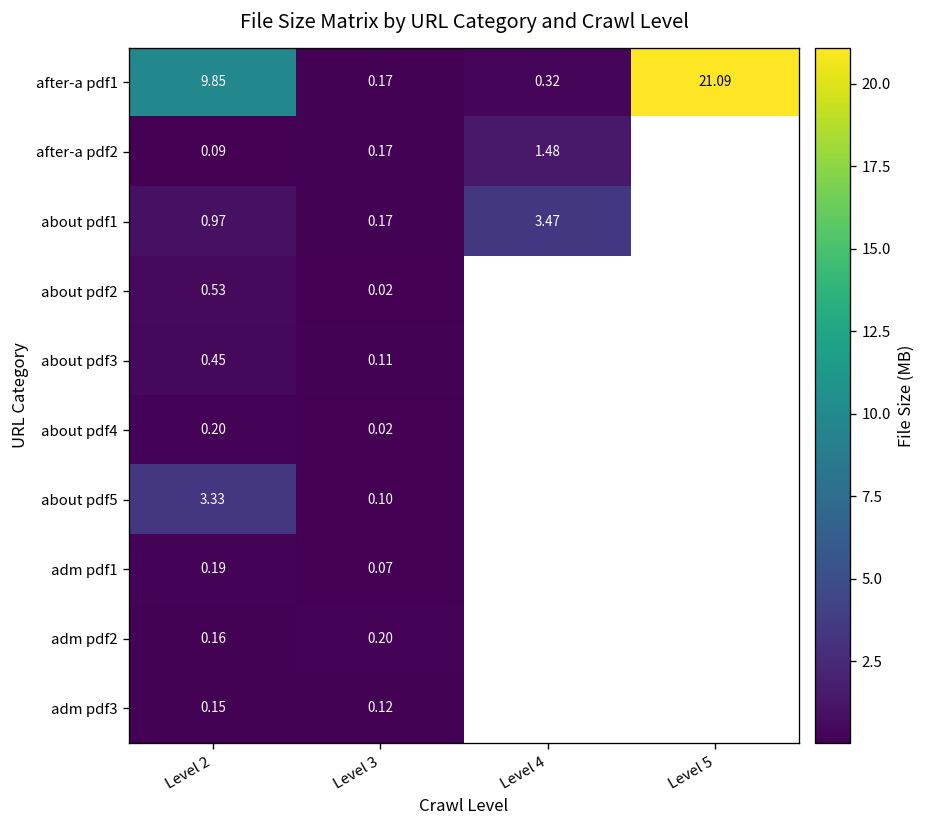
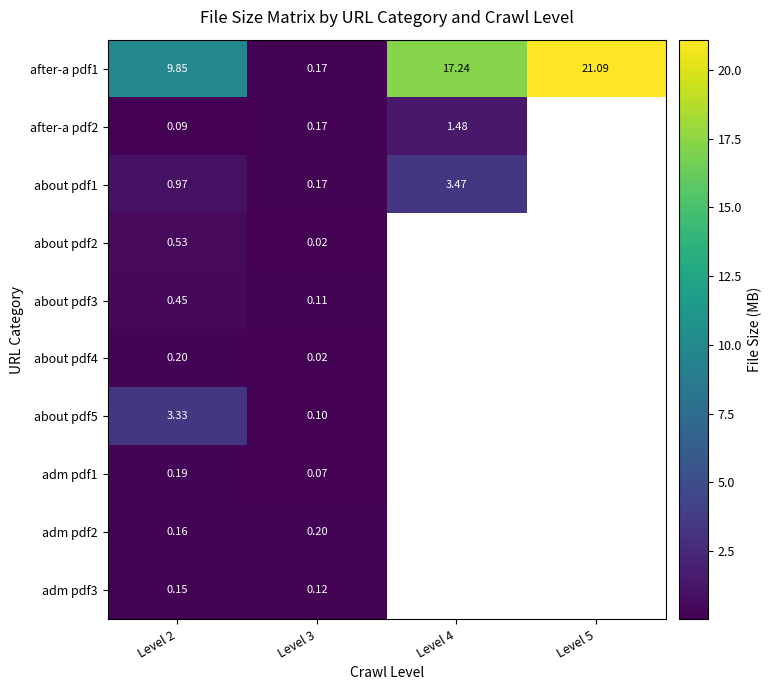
  {
    "after-a pdf1": {
      "Level 2": 9.85,
      "Level 3": 0.17,
-     "Level 4": 0.32,
+     "Level 4": 17.24,
      "Level 5": 21.09
    },
    "after-a pdf2": {
      "Level 2": 0.09,
      "Level 3": 0.17,
      "Level 4": 1.48
    },
    "about pdf1": {
      "Level 2": 0.97,
      "Level 3": 0.17,
      "Level 4": 3.47
    },
    "about pdf2": {
      "Level 2": 0.53,
      "Level 3": 0.02
    },
    "about pdf3": {
      "Level 2": 0.45,
      "Level 3": 0.11
    },
    "about pdf4": {
      "Level 2": 0.20,
      "Level 3": 0.02
    },
    "about pdf5": {
      "Level 2": 3.33,
      "Level 3": 0.10
    },
    "adm pdf1": {
      "Level 2": 0.19,
      "Level 3": 0.07
    },
    "adm pdf2": {
      "Level 2": 0.16,
      "Level 3": 0.20
    },
    "adm pdf3": {
      "Level 2": 0.15,
      "Level 3": 0.12
    }
  }
